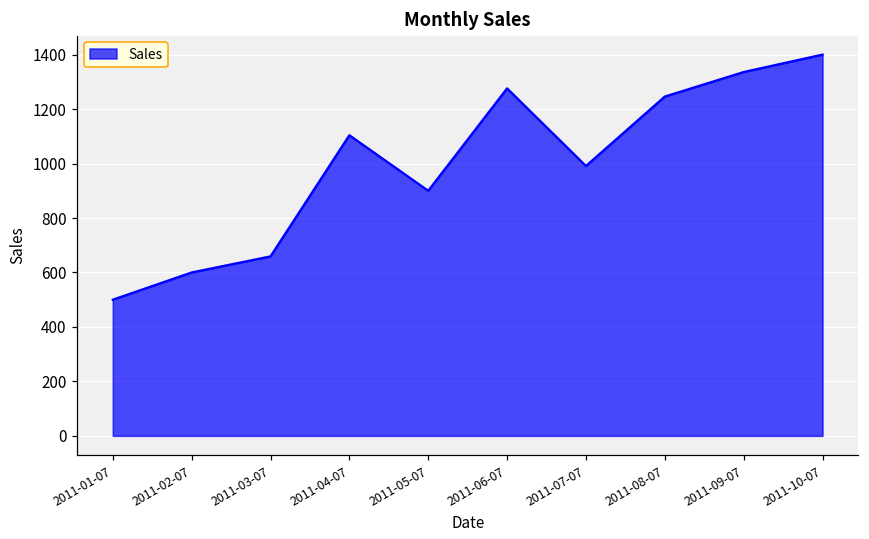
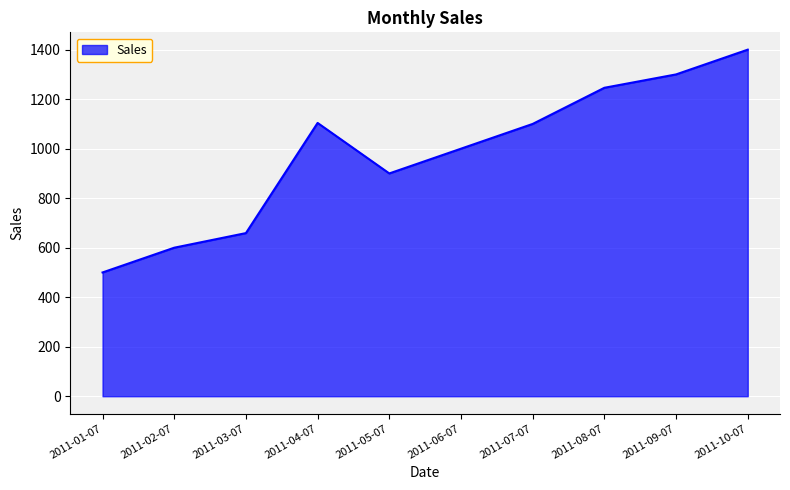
  {
    "2011-01-07": 500,
    "2011-02-07": 600,
    "2011-03-07": 660,
    "2011-04-07": 1100,
    "2011-05-07": 900,
-   "2011-06-07": 1280,
-   "2011-07-07": 990,
+   "2011-06-07": 1000,
+   "2011-07-07": 1100,
    "2011-08-07": 1250,
-   "2011-09-07": 1340,
+   "2011-09-07": 1300,
    "2011-10-07": 1400
  }
